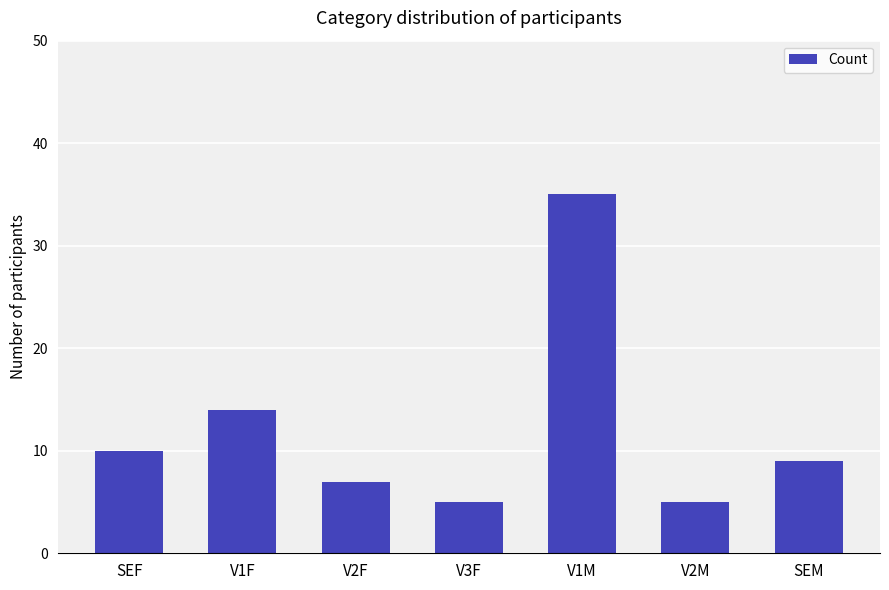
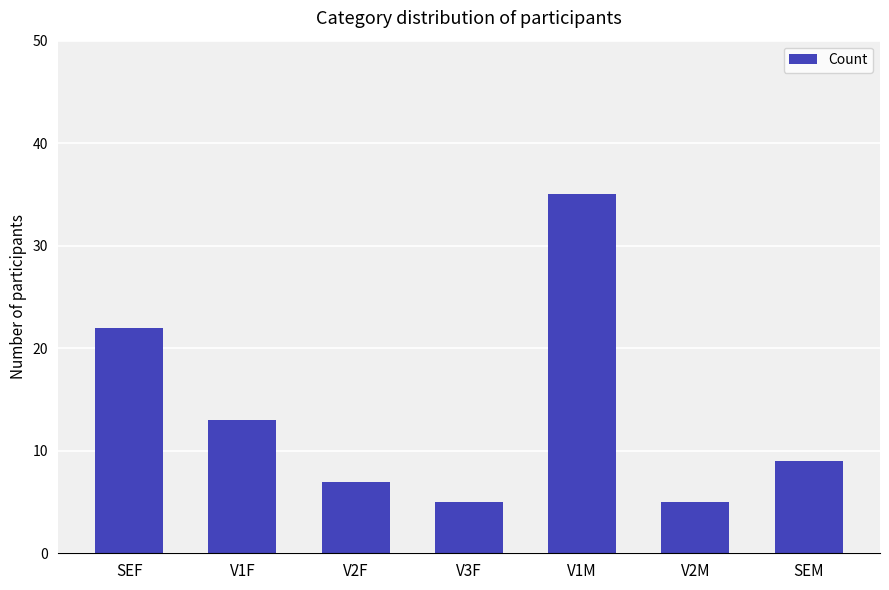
  {
-   "SEF": 10,
-   "V1F": 14,
+   "SEF": 22,
+   "V1F": 13,
    "V2F": 7,
    "V3F": 5,
    "V1M": 35,
    "V2M": 5,
    "SEM": 9
  }
